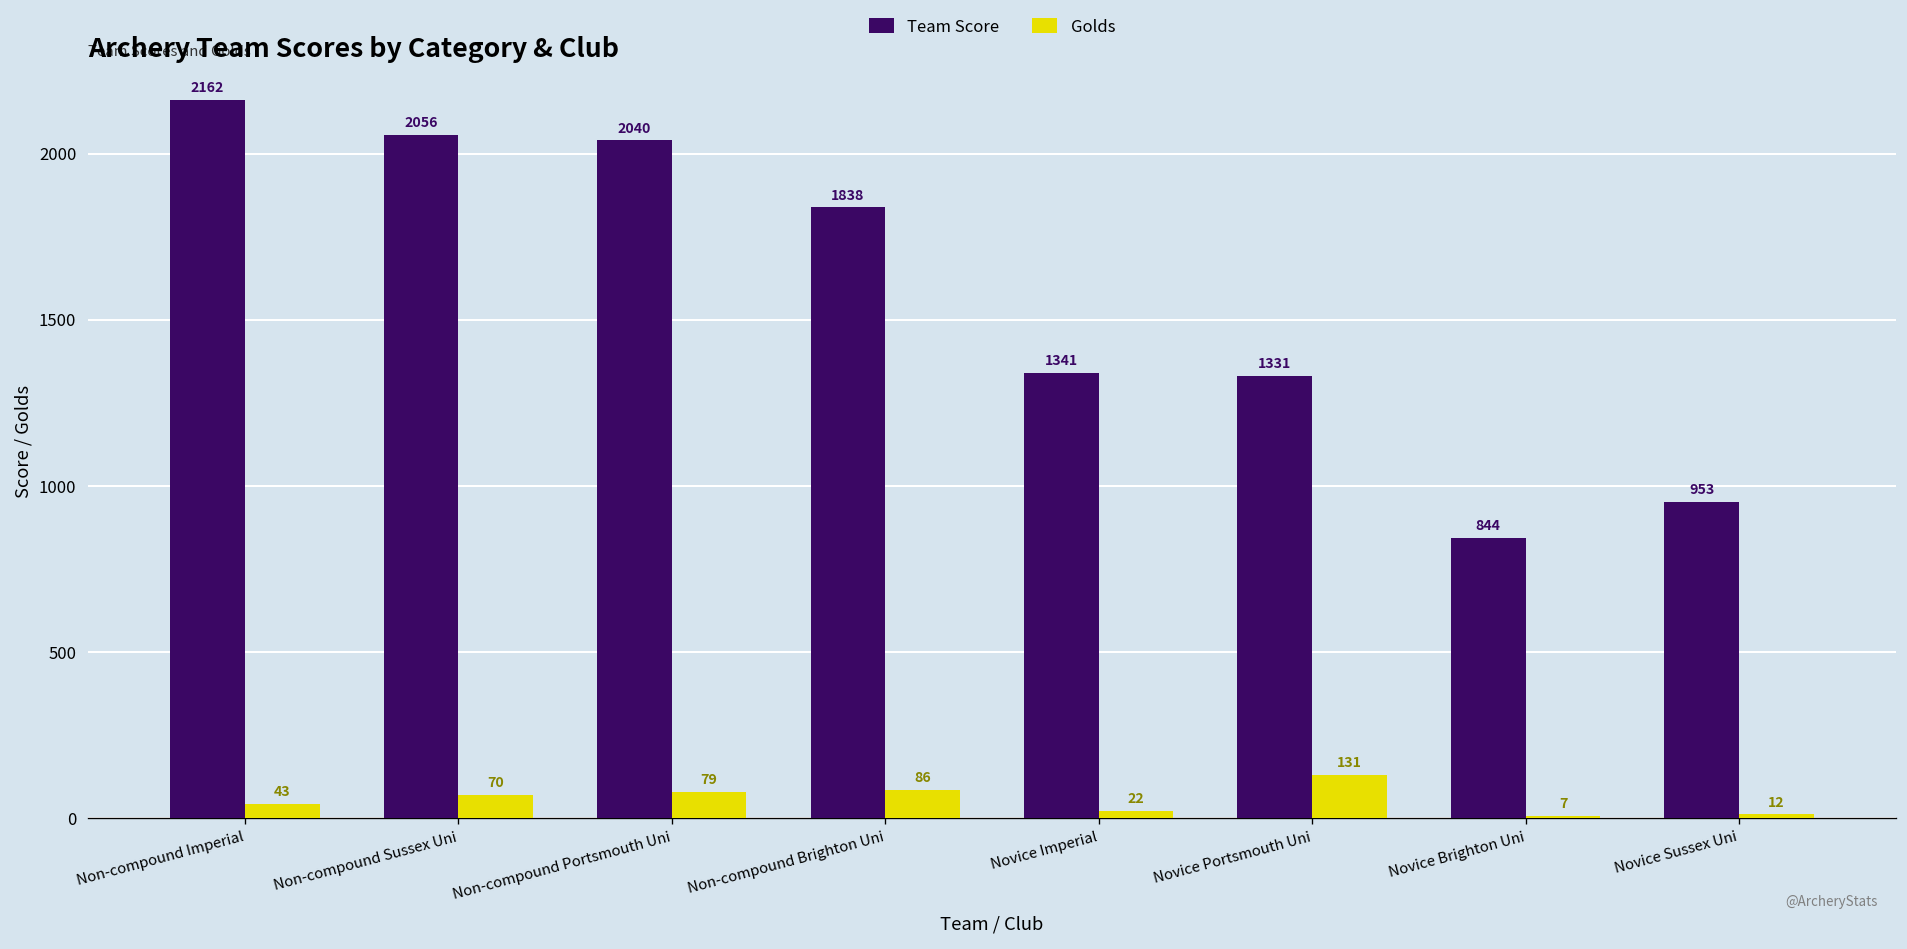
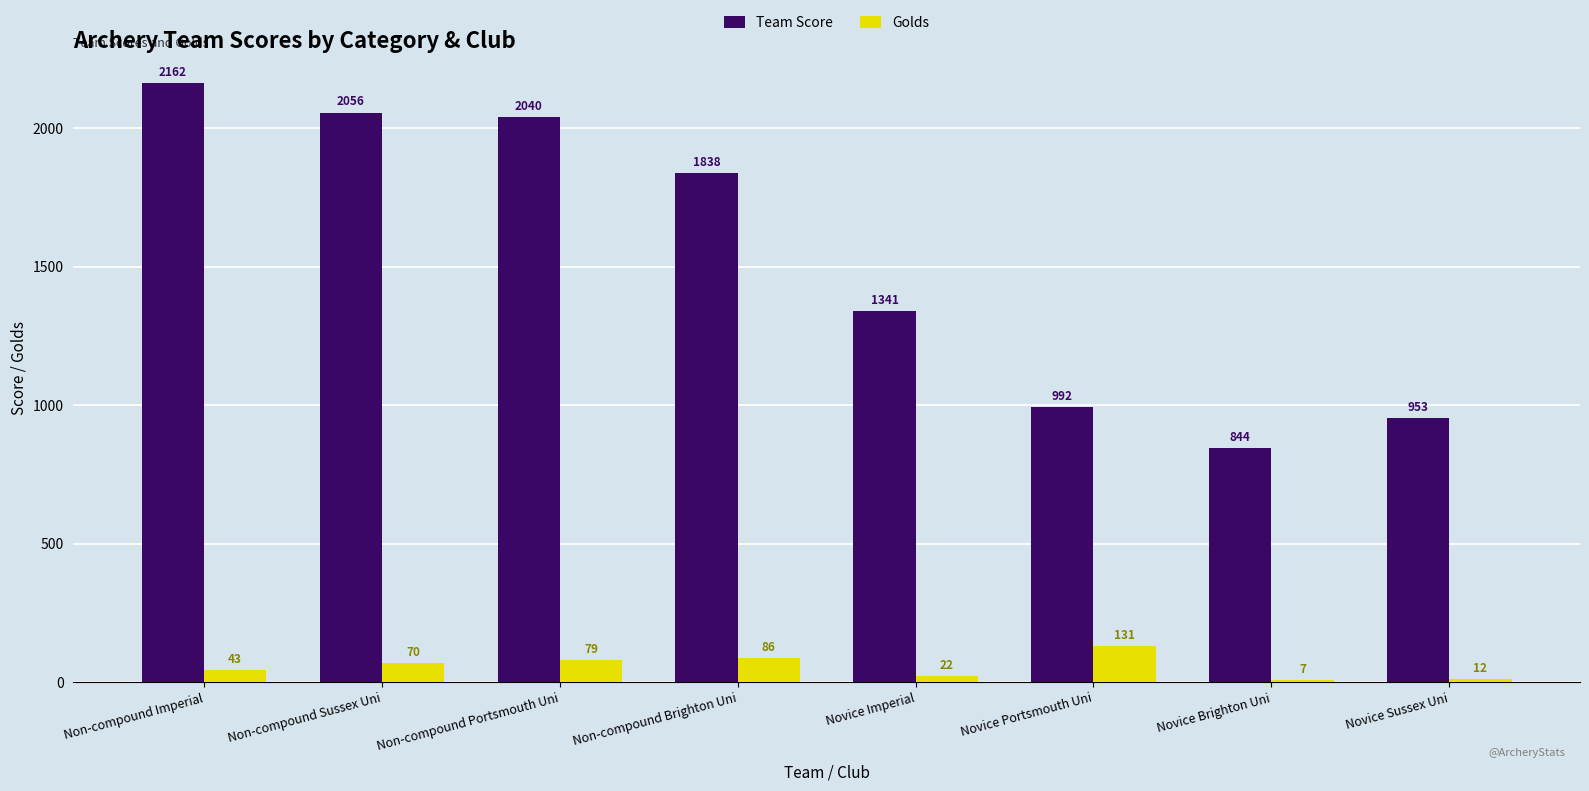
  {
    "Team Score": {
      "Non-compound Imperial": 2162,
      "Non-compound Sussex Uni": 2056,
      "Non-compound Portsmouth Uni": 2040,
      "Non-compound Brighton Uni": 1838,
      "Novice Imperial": 1341,
-     "Novice Portsmouth Uni": 1331,
+     "Novice Portsmouth Uni": 992,
      "Novice Brighton Uni": 844,
      "Novice Sussex Uni": 953
    },
    "Golds": {
      "Non-compound Imperial": 43,
      "Non-compound Sussex Uni": 70,
      "Non-compound Portsmouth Uni": 79,
      "Non-compound Brighton Uni": 86,
      "Novice Imperial": 22,
      "Novice Portsmouth Uni": 131,
      "Novice Brighton Uni": 7,
      "Novice Sussex Uni": 12
    }
  }
